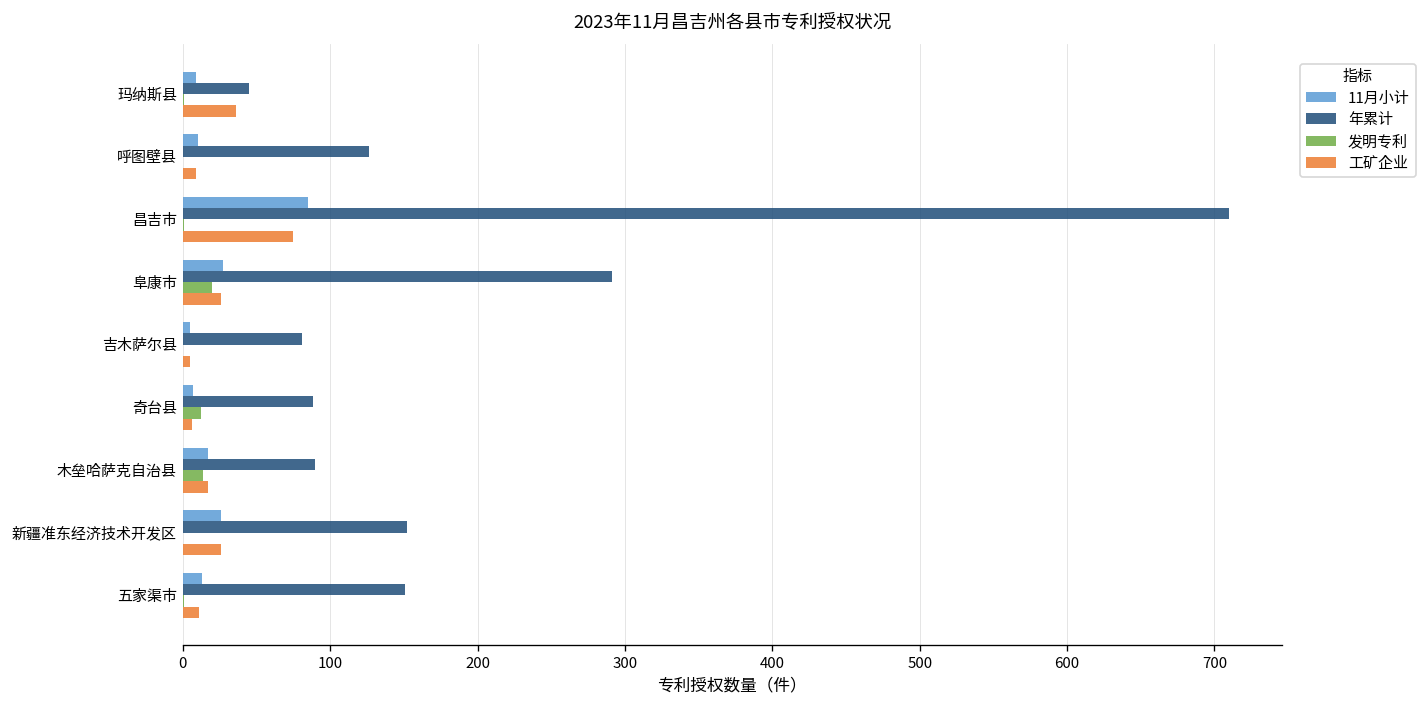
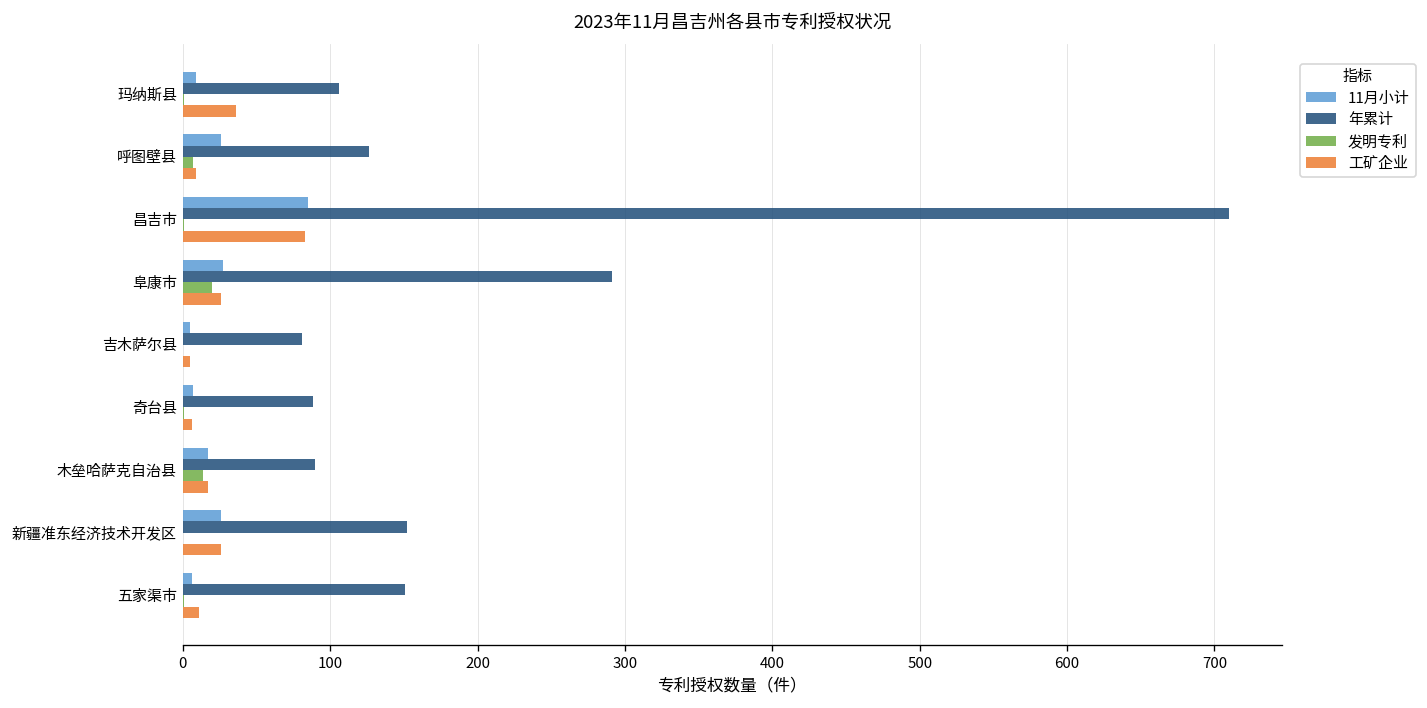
  {
    "11月小计": {
      "玛纳斯县": 9,
-     "呼图壁县": 10,
+     "呼图壁县": 26,
      "昌吉市": 85,
      "阜康市": 27,
      "吉木萨尔县": 5,
      "奇台县": 7,
      "木垒哈萨克自治县": 17,
      "新疆准东经济技术开发区": 26,
-     "五家渠市": 13
+     "五家渠市": 6
    },
    "年累计": {
-     "玛纳斯县": 45,
+     "玛纳斯县": 106,
      "呼图壁县": 126,
      "昌吉市": 710,
      "阜康市": 291,
      "吉木萨尔县": 81,
      "奇台县": 88,
      "木垒哈萨克自治县": 90,
      "新疆准东经济技术开发区": 152,
      "五家渠市": 151
    },
    "发明专利": {
-     "呼图壁县": 0,
+     "呼图壁县": 7,
      "阜康市": 20,
      "吉木萨尔县": 0,
-     "奇台县": 12,
+     "奇台县": 1,
      "木垒哈萨克自治县": 14,
      "新疆准东经济技术开发区": 0
    },
    "工矿企业": {
      "玛纳斯县": 36,
      "呼图壁县": 9,
-     "昌吉市": 75,
+     "昌吉市": 83,
      "阜康市": 26,
      "吉木萨尔县": 5,
      "奇台县": 6,
      "木垒哈萨克自治县": 17,
      "新疆准东经济技术开发区": 26,
      "五家渠市": 11
    }
  }
